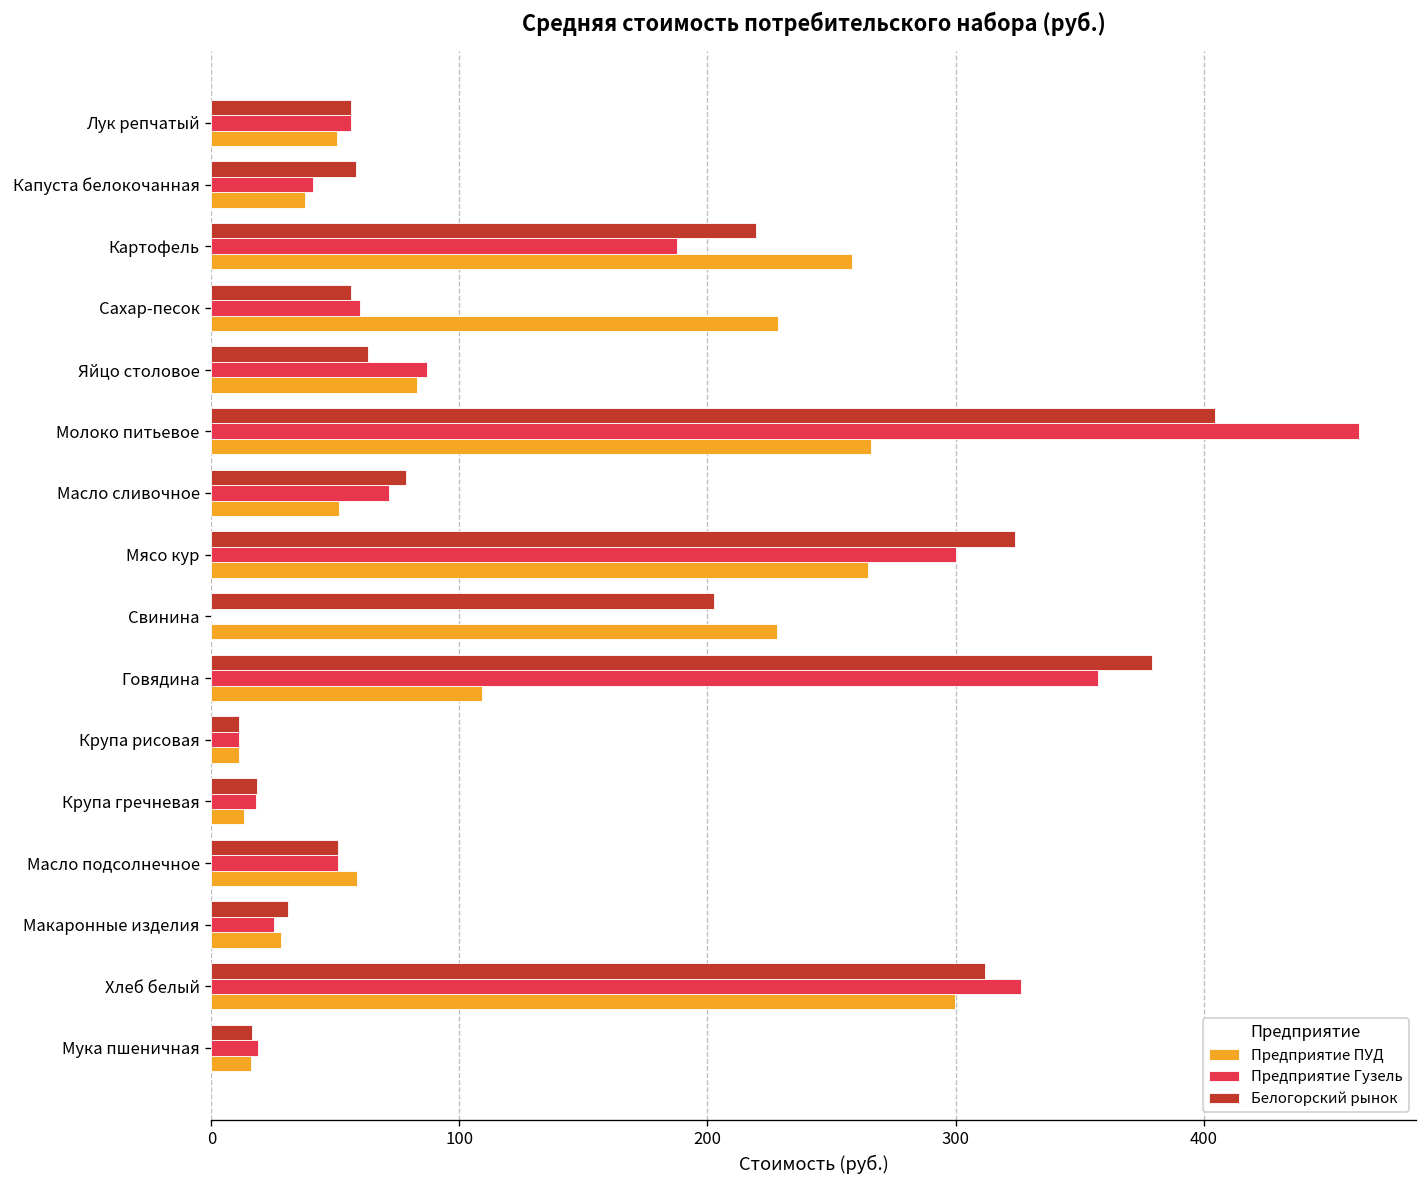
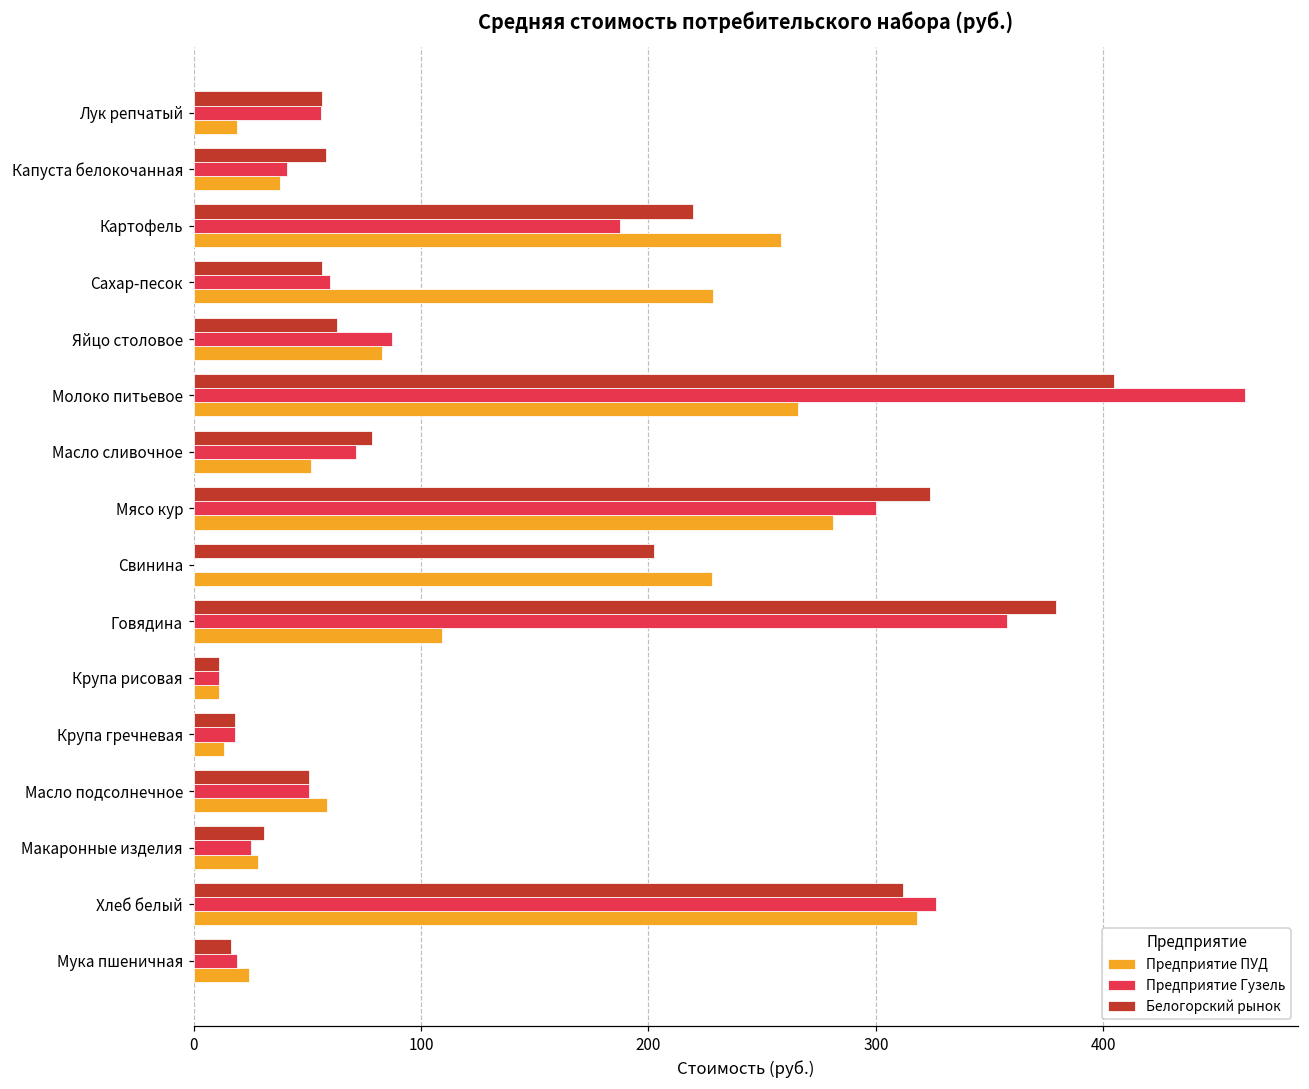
  {
    "Предприятие ПУД": {
-     "Лук репчатый": 51,
+     "Лук репчатый": 19,
      "Капуста белокочанная": 38,
      "Картофель": 258,
      "Сахар-песок": 228,
      "Яйцо столовое": 83,
      "Молоко питьевое": 266,
      "Масло сливочное": 52,
-     "Мясо кур": 265,
+     "Мясо кур": 281,
      "Свинина": 228,
      "Говядина": 109,
      "Крупа рисовая": 11,
      "Крупа гречневая": 13,
      "Масло подсолнечное": 59,
      "Макаронные изделия": 28,
-     "Хлеб белый": 300,
-     "Мука пшеничная": 16
+     "Хлеб белый": 318,
+     "Мука пшеничная": 24
    }
  }
